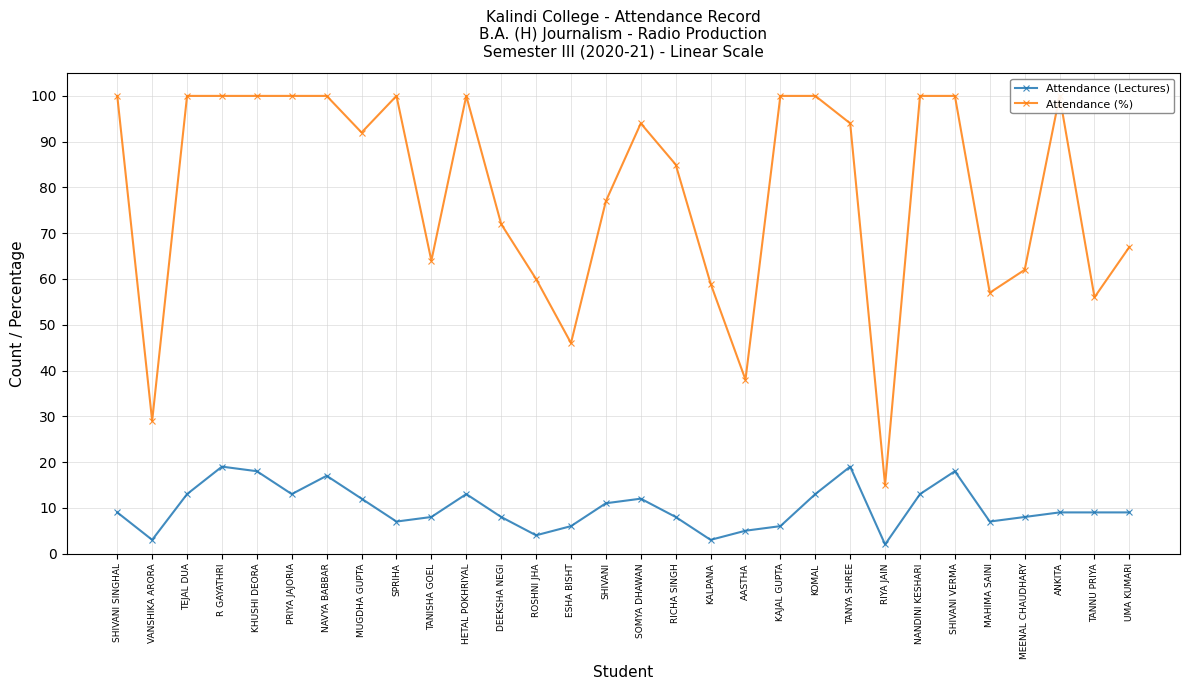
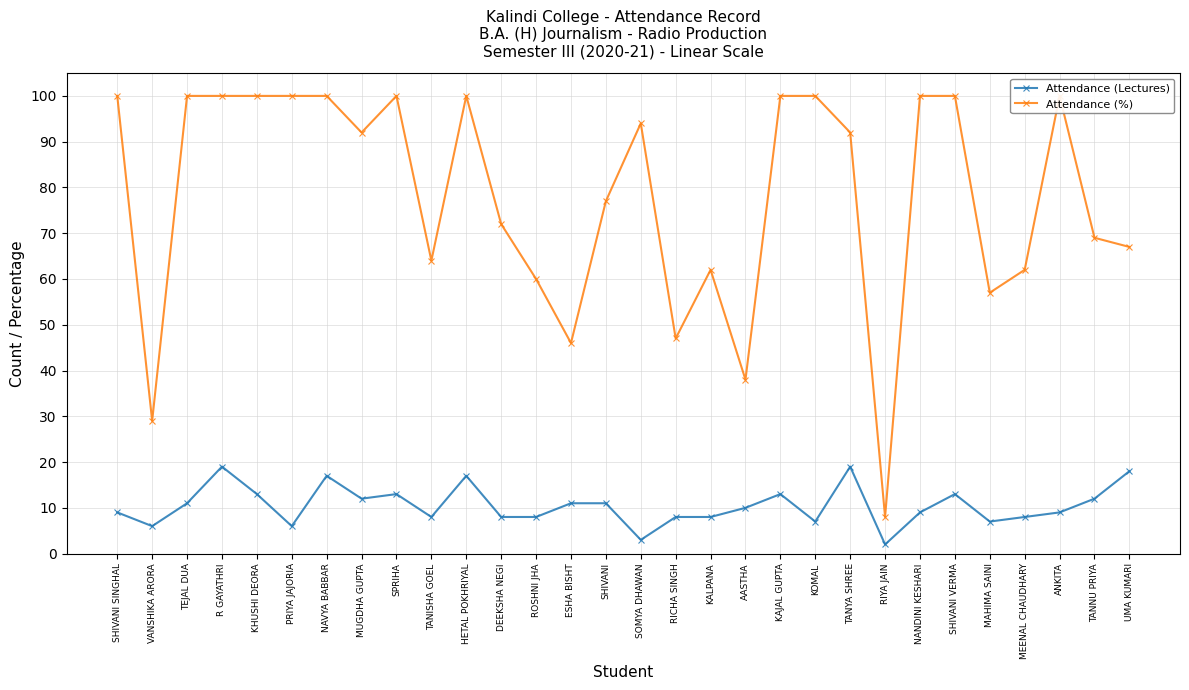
  {
    "Attendance (Lectures)": {
      "SHIVANI SINGHAL": 9,
-     "VANSHIKA ARORA": 3,
-     "TEJAL DUA": 13,
+     "VANSHIKA ARORA": 6,
+     "TEJAL DUA": 11,
      "R GAYATHRI": 19,
-     "KHUSHI DEORA": 18,
-     "PRIYA JAJORIA": 13,
+     "KHUSHI DEORA": 13,
+     "PRIYA JAJORIA": 6,
      "NAVYA BABBAR": 17,
      "MUGDHA GUPTA": 12,
-     "SPRIHA": 7,
+     "SPRIHA": 13,
      "TANISHA GOEL": 8,
-     "HETAL POKHRIYAL": 13,
+     "HETAL POKHRIYAL": 17,
      "DEEKSHA NEGI": 8,
-     "ROSHNI JHA": 4,
-     "ESHA BISHT": 6,
+     "ROSHNI JHA": 8,
+     "ESHA BISHT": 11,
      "SHIVANI": 11,
-     "SOMYA DHAWAN": 12,
+     "SOMYA DHAWAN": 3,
      "RICHA SINGH": 8,
-     "KALPANA": 3,
-     "AASTHA": 5,
-     "KAJAL GUPTA": 6,
-     "KOMAL": 13,
+     "KALPANA": 8,
+     "AASTHA": 10,
+     "KAJAL GUPTA": 13,
+     "KOMAL": 7,
      "TANYA SHREE": 19,
      "RIYA JAIN": 2,
-     "NANDINI KESHARI": 13,
-     "SHIVANI VERMA": 18,
+     "NANDINI KESHARI": 9,
+     "SHIVANI VERMA": 13,
      "MAHIMA SAINI": 7,
      "MEENAL CHAUDHARY": 8,
      "ANKITA": 9,
-     "TANNU PRIYA": 9,
-     "UMA KUMARI": 9
+     "TANNU PRIYA": 12,
+     "UMA KUMARI": 18
    },
    "Attendance (%)": {
      "SHIVANI SINGHAL": 100,
      "VANSHIKA ARORA": 29,
      "TEJAL DUA": 100,
      "R GAYATHRI": 100,
      "KHUSHI DEORA": 100,
      "PRIYA JAJORIA": 100,
      "NAVYA BABBAR": 100,
      "MUGDHA GUPTA": 92,
      "SPRIHA": 100,
      "TANISHA GOEL": 64,
      "HETAL POKHRIYAL": 100,
      "DEEKSHA NEGI": 72,
      "ROSHNI JHA": 60,
      "ESHA BISHT": 46,
      "SHIVANI": 77,
      "SOMYA DHAWAN": 94,
-     "RICHA SINGH": 85,
-     "KALPANA": 59,
+     "RICHA SINGH": 47,
+     "KALPANA": 62,
      "AASTHA": 38,
      "KAJAL GUPTA": 100,
      "KOMAL": 100,
-     "TANYA SHREE": 94,
-     "RIYA JAIN": 15,
+     "TANYA SHREE": 92,
+     "RIYA JAIN": 8,
      "NANDINI KESHARI": 100,
      "SHIVANI VERMA": 100,
      "MAHIMA SAINI": 57,
      "MEENAL CHAUDHARY": 62,
-     "TANNU PRIYA": 56,
+     "TANNU PRIYA": 69,
      "UMA KUMARI": 67
    }
  }
